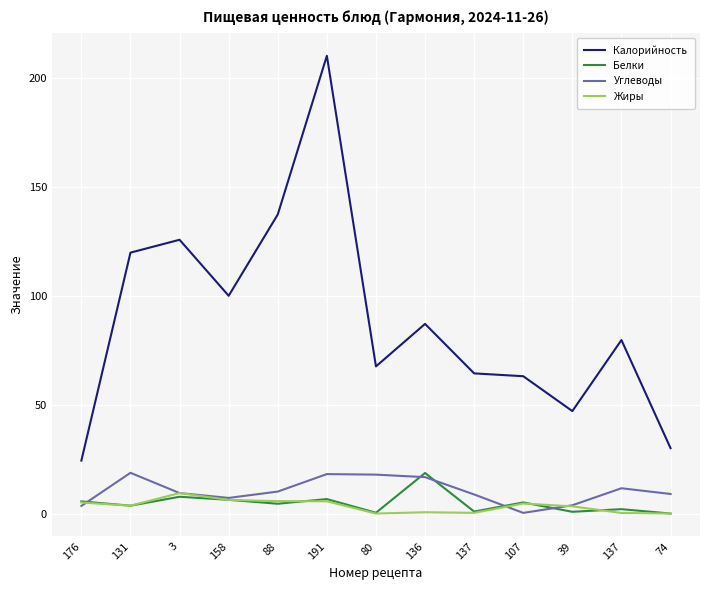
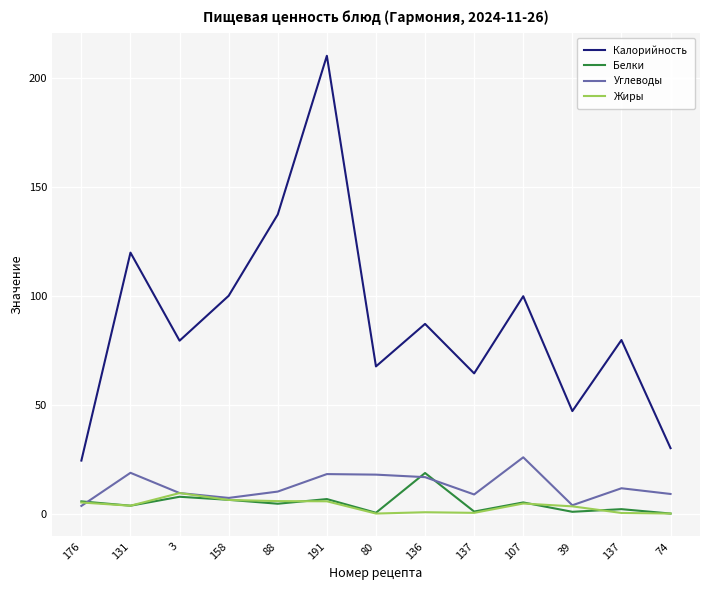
  {
    "Калорийность": {
      "176": 24,
      "131": 120,
-     "3": 126,
+     "3": 79,
      "158": 100,
      "88": 137,
      "191": 210,
      "80": 68,
      "136": 87,
-     "107": 63,
+     "107": 100,
      "39": 47,
      "74": 30
    },
    "Белки": {
      "3": 8,
      "88": 5,
      "136": 19,
      "39": 1
    },
    "Углеводы": {
      "176": 4,
      "131": 19,
      "88": 10,
      "191": 18,
      "80": 18,
      "136": 17,
-     "107": 0,
+     "107": 26,
      "74": 9
    },
    "Жиры": {
      "88": 6,
      "136": 1
    }
  }
